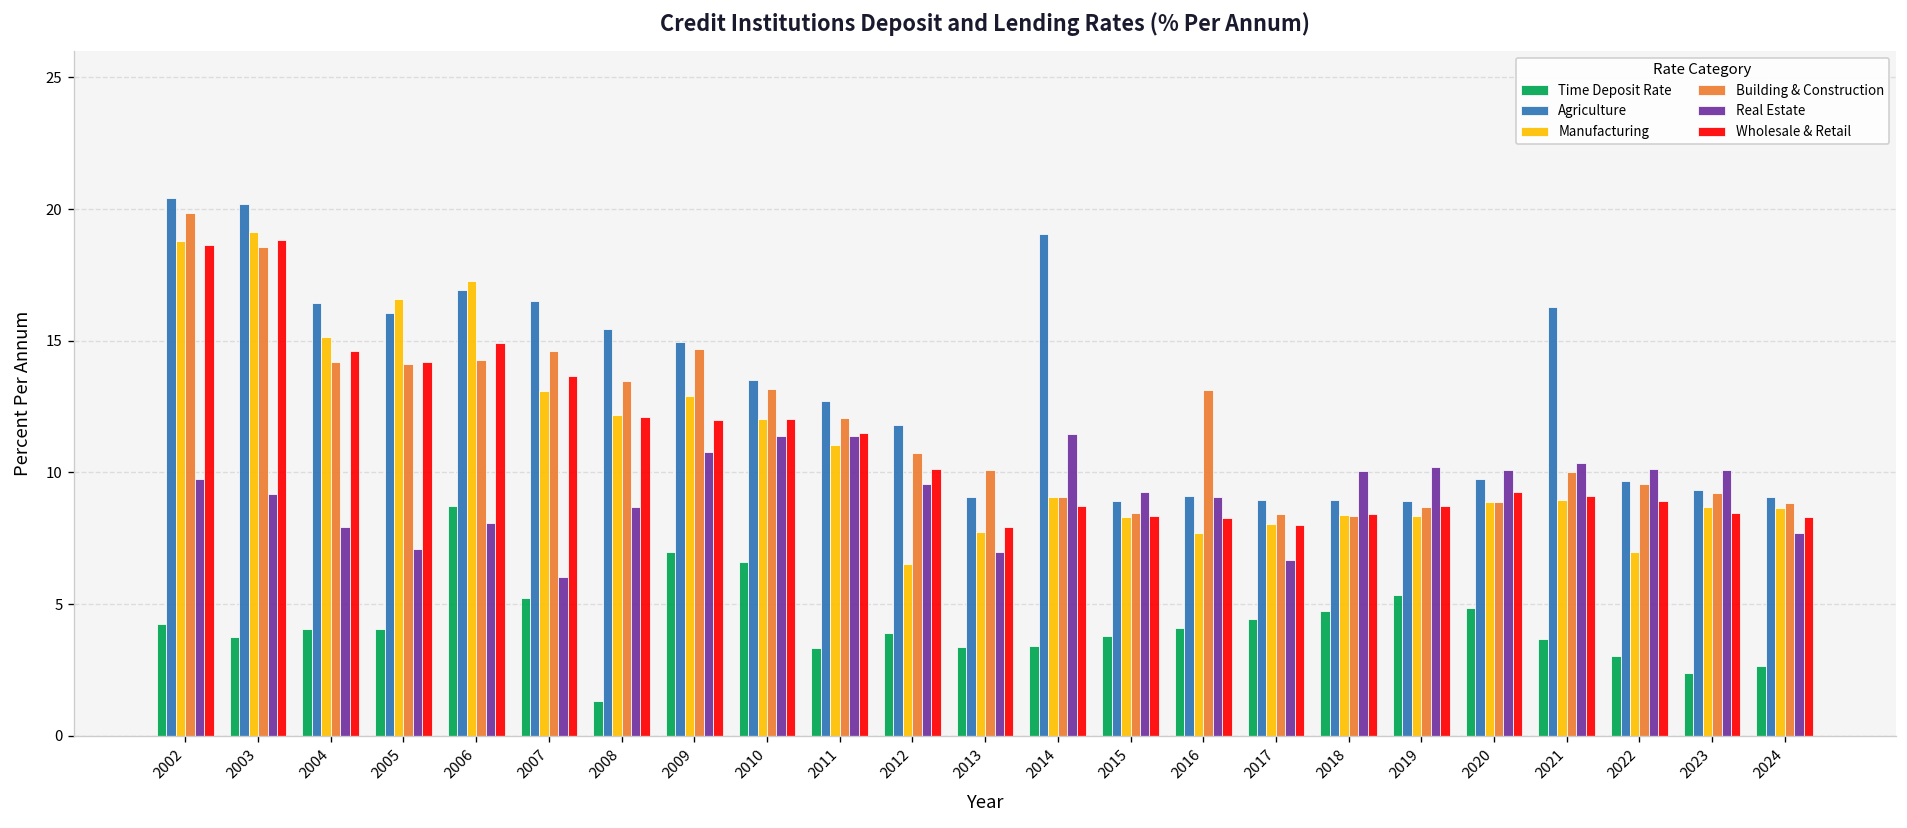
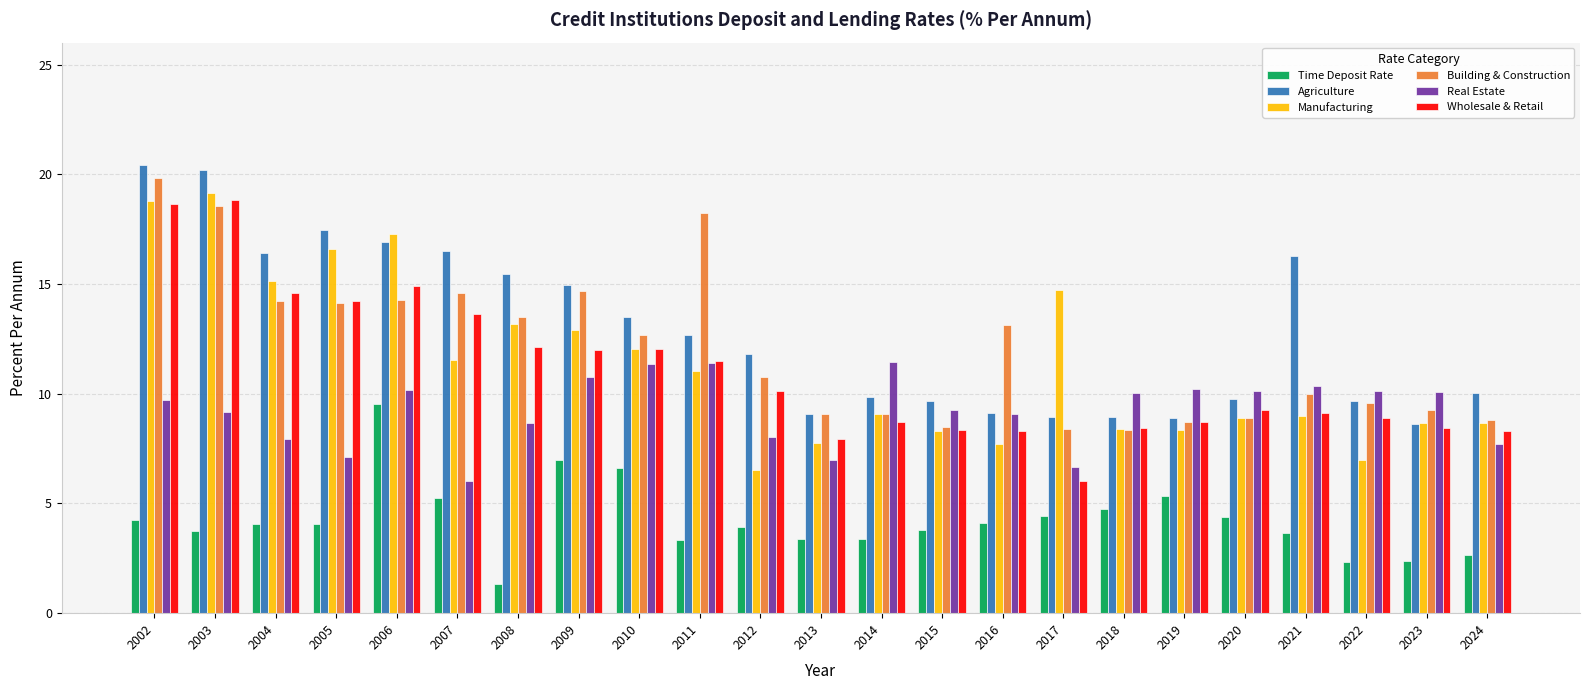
  {
    "Time Deposit Rate": {
      "2002": 4.2,
      "2003": 3.7,
      "2004": 4.0,
      "2005": 4.1,
-     "2006": 8.7,
+     "2006": 9.5,
      "2007": 5.2,
      "2008": 1.3,
      "2009": 7.0,
      "2010": 6.6,
      "2011": 3.3,
      "2012": 3.9,
      "2013": 3.4,
      "2014": 3.4,
      "2015": 3.8,
      "2016": 4.1,
      "2017": 4.4,
      "2018": 4.7,
      "2019": 5.4,
-     "2020": 4.8,
+     "2020": 4.4,
      "2021": 3.7,
-     "2022": 3.0,
+     "2022": 2.3,
      "2023": 2.4,
      "2024": 2.6
    },
    "Agriculture": {
      "2002": 20.4,
      "2003": 20.2,
      "2004": 16.4,
-     "2005": 16.1,
+     "2005": 17.4,
      "2006": 16.9,
      "2007": 16.5,
      "2008": 15.4,
      "2009": 14.9,
      "2010": 13.5,
      "2011": 12.7,
      "2012": 11.8,
      "2013": 9.1,
-     "2014": 19.1,
-     "2015": 8.9,
+     "2014": 9.9,
+     "2015": 9.7,
      "2016": 9.1,
      "2017": 9.0,
      "2018": 9.0,
      "2019": 8.9,
      "2020": 9.8,
      "2021": 16.3,
      "2022": 9.7,
-     "2023": 9.3,
-     "2024": 9.1
+     "2023": 8.6,
+     "2024": 10.0
    },
    "Manufacturing": {
      "2002": 18.8,
      "2003": 19.1,
      "2004": 15.1,
      "2005": 16.6,
      "2006": 17.3,
-     "2007": 13.1,
-     "2008": 12.2,
+     "2007": 11.5,
+     "2008": 13.2,
      "2009": 12.9,
      "2010": 12.0,
      "2011": 11.0,
      "2012": 6.5,
      "2013": 7.7,
      "2014": 9.1,
      "2015": 8.3,
      "2016": 7.7,
-     "2017": 8.0,
+     "2017": 14.7,
      "2018": 8.4,
      "2019": 8.4,
      "2020": 8.9,
      "2021": 9.0,
      "2022": 7.0,
      "2023": 8.7,
      "2024": 8.6
    },
    "Building & Construction": {
      "2002": 19.8,
      "2003": 18.5,
      "2004": 14.2,
      "2005": 14.1,
      "2006": 14.3,
      "2007": 14.6,
      "2008": 13.5,
      "2009": 14.7,
-     "2010": 13.2,
-     "2011": 12.1,
+     "2010": 12.7,
+     "2011": 18.2,
      "2012": 10.7,
-     "2013": 10.1,
+     "2013": 9.1,
      "2014": 9.1,
      "2015": 8.5,
      "2016": 13.1,
      "2017": 8.4,
      "2018": 8.4,
      "2019": 8.7,
      "2020": 8.9,
      "2021": 10.0,
      "2022": 9.6,
      "2023": 9.2,
      "2024": 8.8
    },
    "Real Estate": {
      "2002": 9.7,
      "2003": 9.2,
      "2004": 7.9,
      "2005": 7.1,
-     "2006": 8.1,
+     "2006": 10.2,
      "2007": 6.0,
      "2008": 8.7,
      "2009": 10.8,
      "2010": 11.4,
      "2011": 11.4,
-     "2012": 9.6,
+     "2012": 8.0,
      "2013": 7.0,
      "2014": 11.5,
      "2015": 9.3,
      "2016": 9.1,
      "2017": 6.7,
      "2018": 10.0,
      "2019": 10.2,
      "2020": 10.1,
      "2021": 10.4,
      "2022": 10.1,
      "2023": 10.1,
      "2024": 7.7
    },
    "Wholesale & Retail": {
      "2002": 18.6,
      "2003": 18.8,
      "2004": 14.6,
      "2005": 14.2,
      "2006": 14.9,
      "2007": 13.6,
      "2008": 12.1,
      "2009": 12.0,
      "2010": 12.0,
      "2011": 11.5,
      "2012": 10.1,
      "2013": 7.9,
      "2014": 8.7,
      "2015": 8.3,
      "2016": 8.3,
-     "2017": 8.0,
+     "2017": 6.0,
      "2018": 8.4,
      "2019": 8.7,
      "2020": 9.3,
      "2021": 9.1,
      "2022": 8.9,
      "2023": 8.5,
      "2024": 8.3
    }
  }
